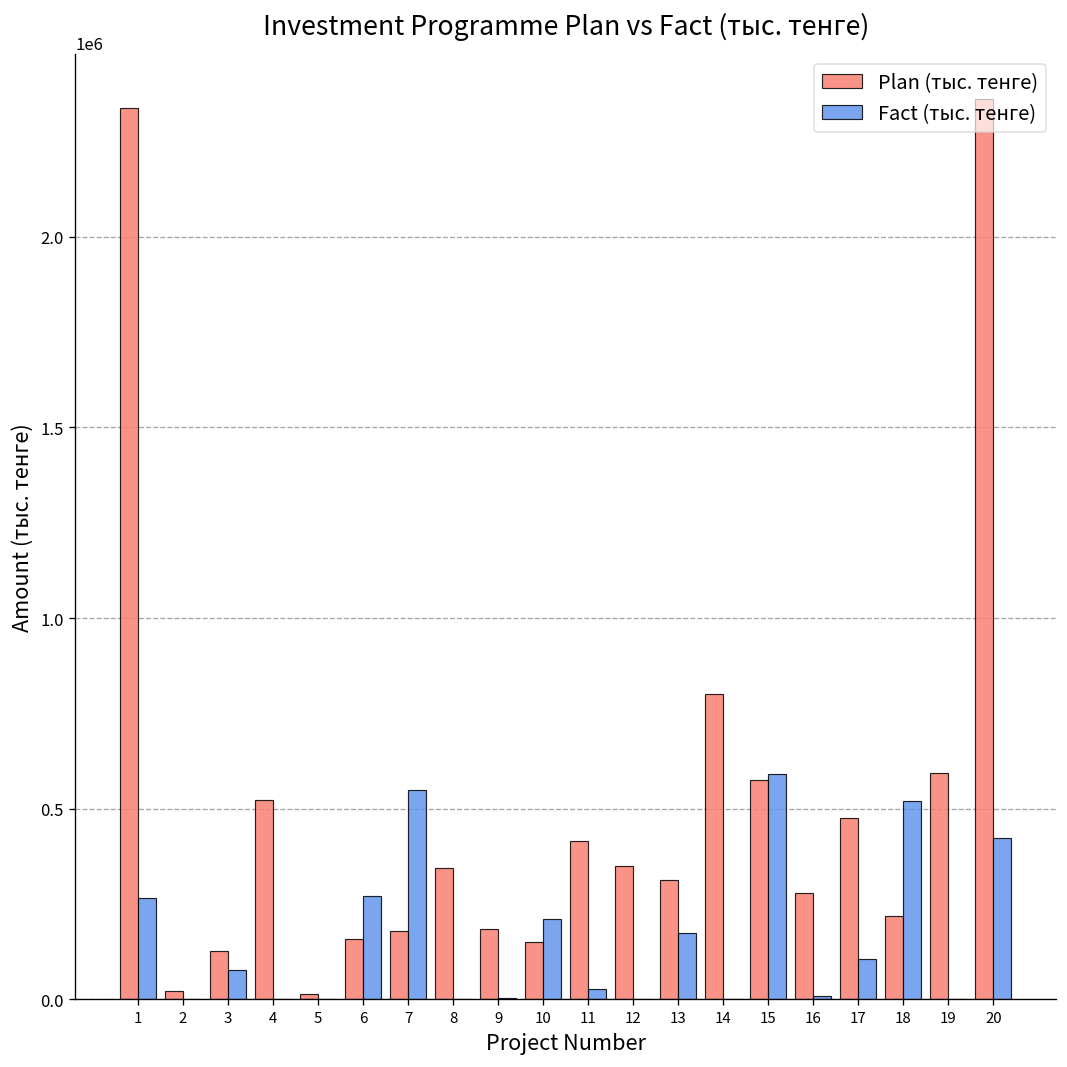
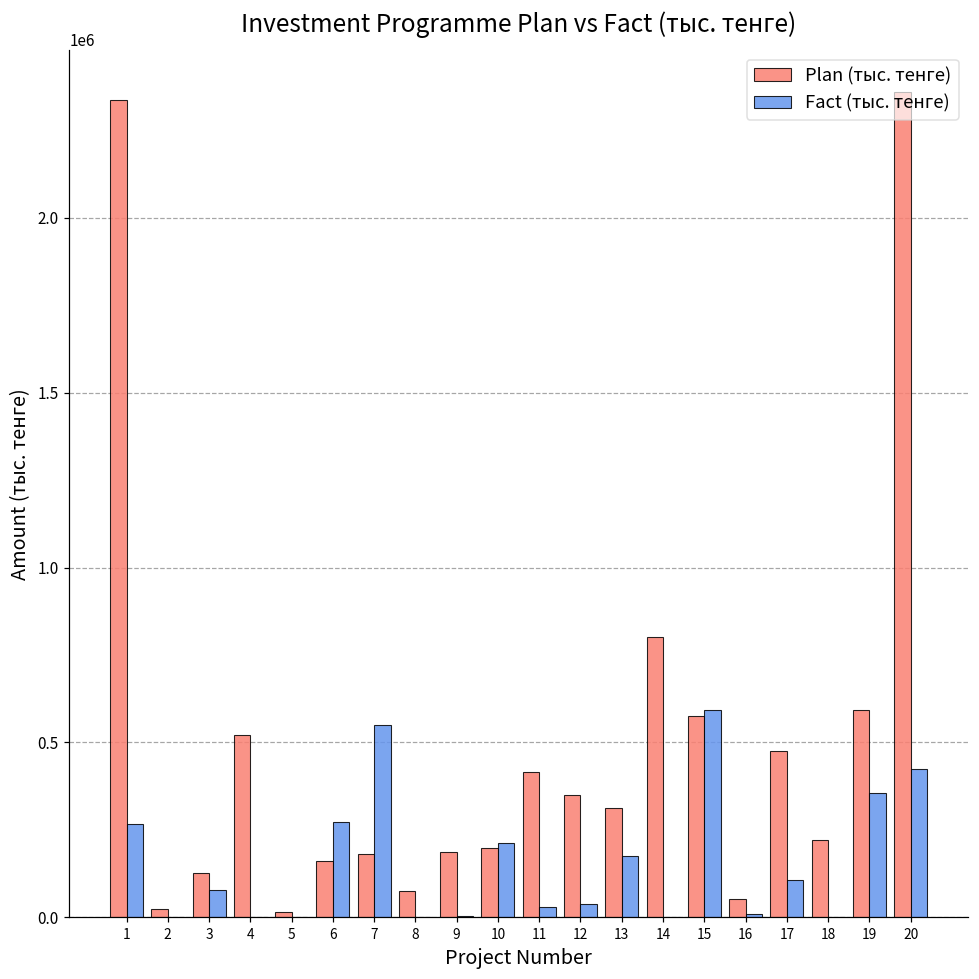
  {
    "Plan (тыс. тенге)": {
      "1": 2340000,
      "2": 20000,
      "3": 130000,
      "4": 520000,
      "5": 10000,
      "6": 160000,
      "7": 180000,
-     "8": 350000,
+     "8": 80000,
      "9": 190000,
-     "10": 150000,
+     "10": 200000,
      "11": 420000,
      "12": 350000,
      "13": 310000,
      "14": 800000,
      "15": 580000,
-     "16": 280000,
+     "16": 50000,
      "17": 470000,
      "18": 220000,
      "19": 590000
    },
    "Fact (тыс. тенге)": {
      "1": 270000,
      "2": 0,
      "3": 80000,
      "4": 0,
      "5": 0,
      "6": 270000,
      "7": 550000,
      "8": 0,
      "10": 210000,
      "11": 30000,
-     "12": 0,
+     "12": 40000,
      "13": 180000,
      "14": 0,
      "15": 590000,
      "16": 10000,
      "17": 110000,
-     "18": 520000,
-     "19": 0,
+     "18": 0,
+     "19": 350000,
      "20": 420000
    }
  }
